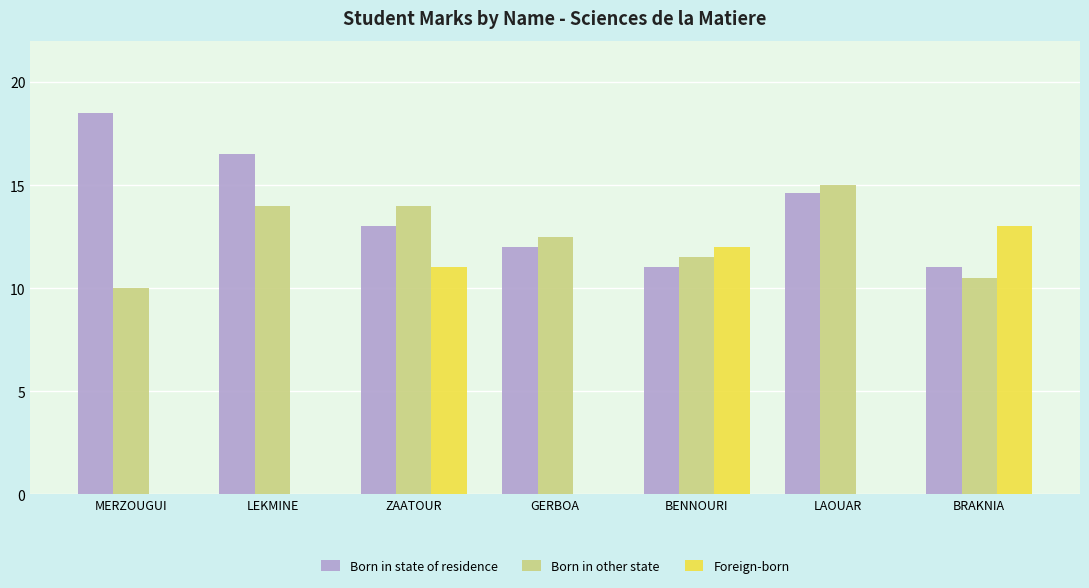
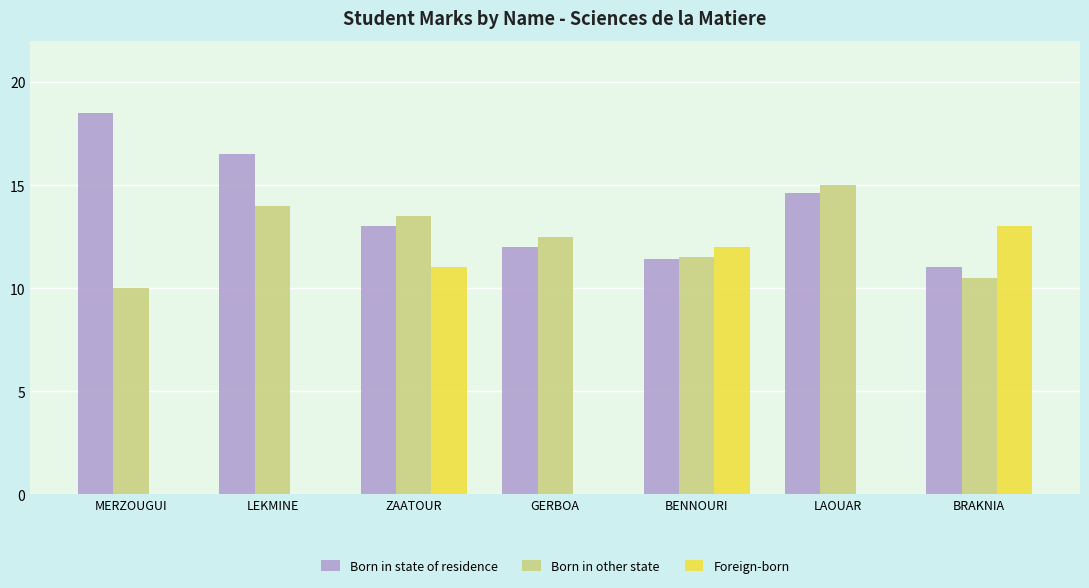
  {
    "Born in state of residence": {
      "MERZOUGUI": 18.5,
      "LEKMINE": 16.5,
      "ZAATOUR": 13.0,
      "GERBOA": 12.0,
-     "BENNOURI": 11.0,
+     "BENNOURI": 11.4,
      "LAOUAR": 14.6,
      "BRAKNIA": 11.0
    },
    "Born in other state": {
      "MERZOUGUI": 10.0,
      "LEKMINE": 14.0,
-     "ZAATOUR": 14.0,
+     "ZAATOUR": 13.5,
      "GERBOA": 12.5,
      "BENNOURI": 11.5,
      "LAOUAR": 15.0,
      "BRAKNIA": 10.5
    },
    "Foreign-born": {
      "MERZOUGUI": 0.0,
      "LEKMINE": 0.0,
      "ZAATOUR": 11.0,
      "GERBOA": 0.0,
      "BENNOURI": 12.0,
      "LAOUAR": 0.0,
      "BRAKNIA": 13.0
    }
  }
